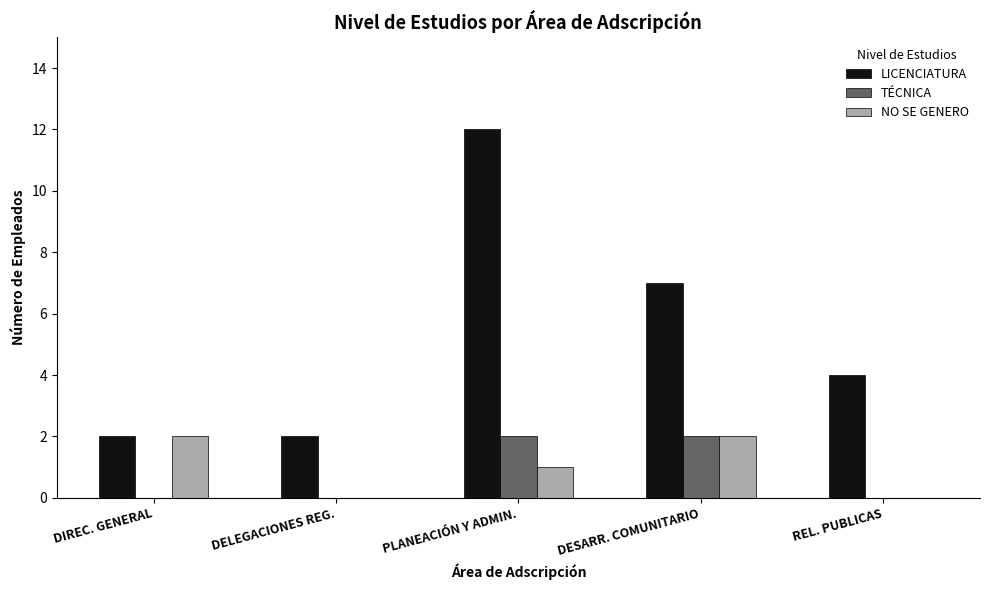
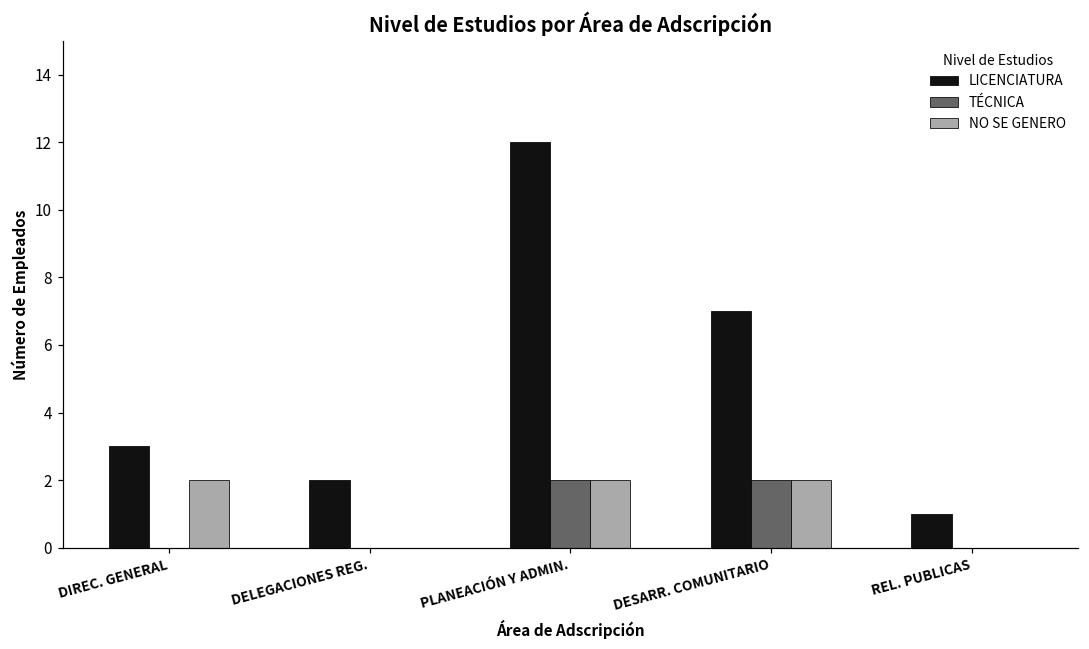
  {
    "LICENCIATURA": {
-     "DIREC. GENERAL": 2,
+     "DIREC. GENERAL": 3,
      "DELEGACIONES REG.": 2,
      "PLANEACIÓN Y ADMIN.": 12,
      "DESARR. COMUNITARIO": 7,
-     "REL. PUBLICAS": 4
+     "REL. PUBLICAS": 1
    },
    "TÉCNICA": {
      "DIREC. GENERAL": 0,
      "DELEGACIONES REG.": 0,
      "PLANEACIÓN Y ADMIN.": 2,
      "DESARR. COMUNITARIO": 2,
      "REL. PUBLICAS": 0
    },
    "NO SE GENERO": {
      "DIREC. GENERAL": 2,
      "DELEGACIONES REG.": 0,
-     "PLANEACIÓN Y ADMIN.": 1,
+     "PLANEACIÓN Y ADMIN.": 2,
      "DESARR. COMUNITARIO": 2,
      "REL. PUBLICAS": 0
    }
  }
